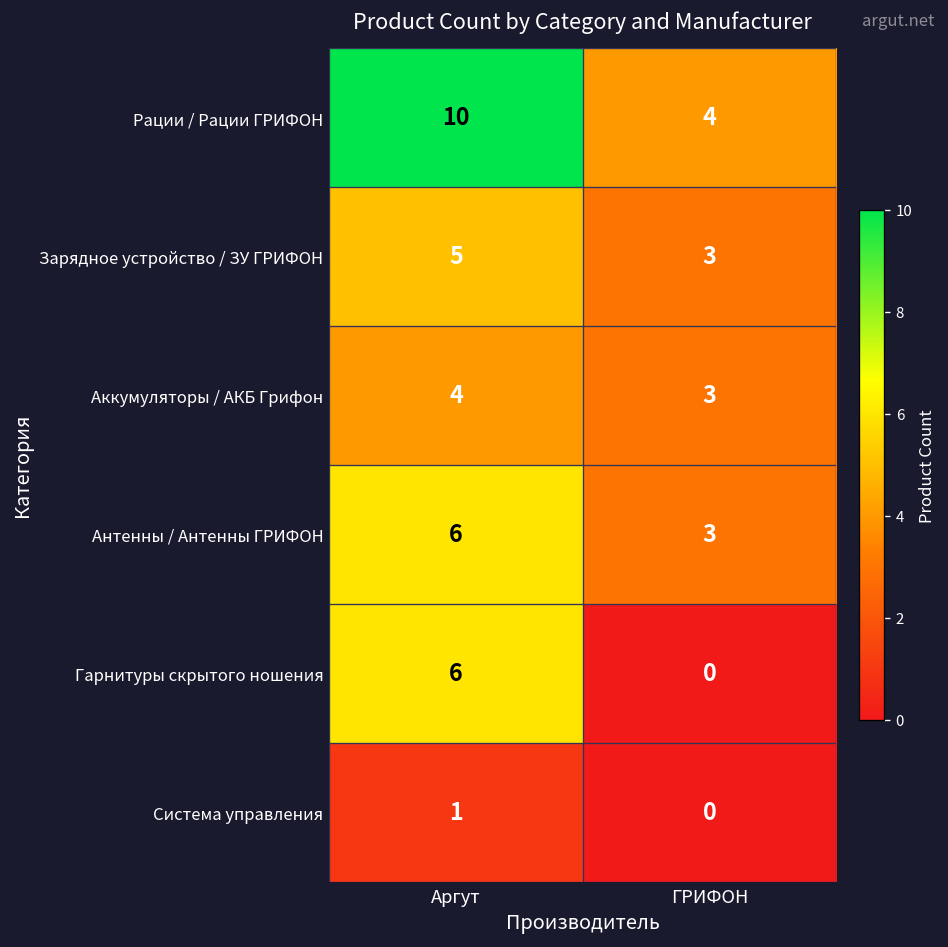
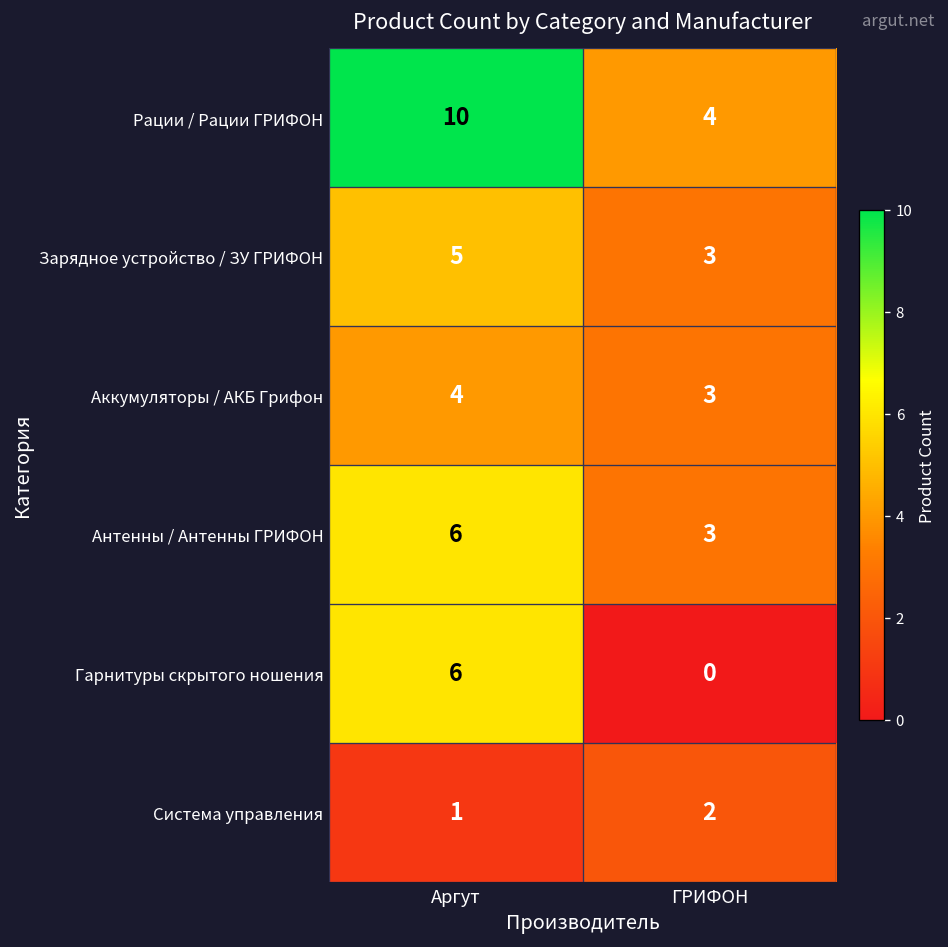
  {
    "Рации / Рации ГРИФОН": {
      "Аргут": 10,
      "ГРИФОН": 4
    },
    "Зарядное устройство / ЗУ ГРИФОН": {
      "Аргут": 5,
      "ГРИФОН": 3
    },
    "Аккумуляторы / АКБ Грифон": {
      "Аргут": 4,
      "ГРИФОН": 3
    },
    "Антенны / Антенны ГРИФОН": {
      "Аргут": 6,
      "ГРИФОН": 3
    },
    "Гарнитуры скрытого ношения": {
      "Аргут": 6,
      "ГРИФОН": 0
    },
    "Система управления": {
      "Аргут": 1,
-     "ГРИФОН": 0
+     "ГРИФОН": 2
    }
  }
